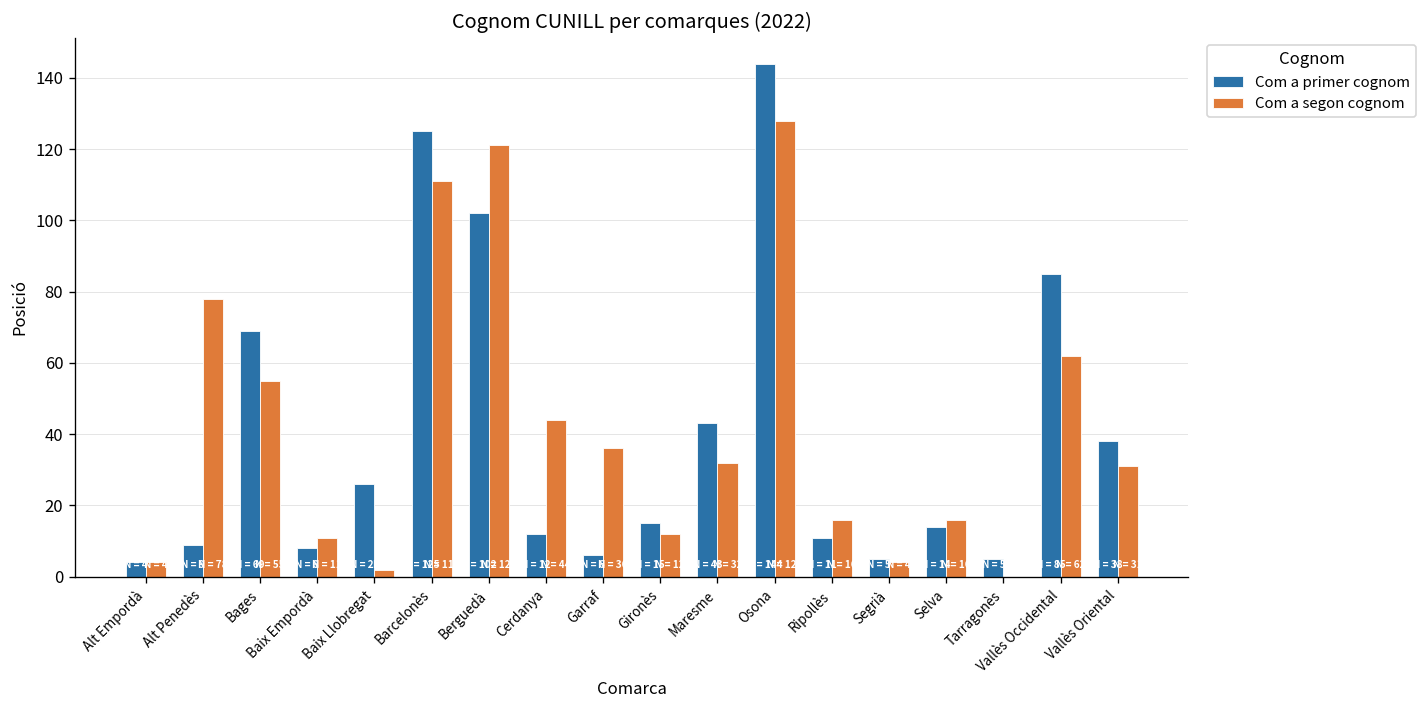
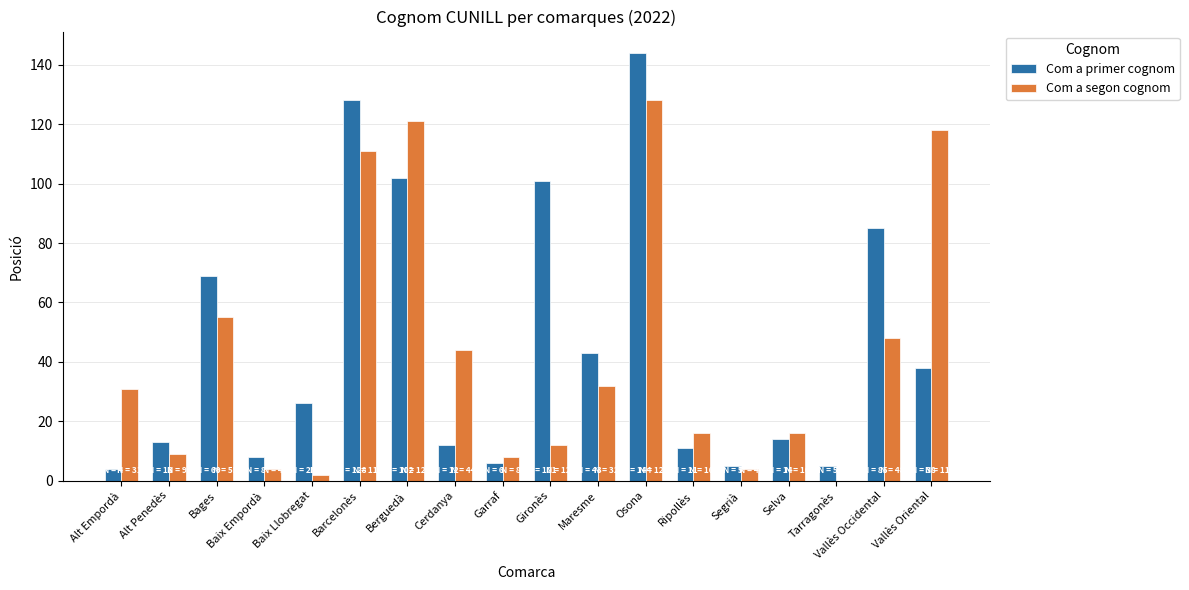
  {
    "Com a primer cognom": {
-     "Alt Penedès": 9,
+     "Alt Penedès": 13,
      "Baix Llobregat": 26,
-     "Barcelonès": 125,
-     "Gironès": 15,
+     "Barcelonès": 128,
+     "Gironès": 101,
      "Segrià": 5,
      "Tarragonès": 5
    },
    "Com a segon cognom": {
-     "Alt Empordà": 4,
-     "Alt Penedès": 78,
-     "Baix Empordà": 11,
-     "Garraf": 36,
-     "Vallès Occidental": 62,
-     "Vallès Oriental": 31
+     "Alt Empordà": 31,
+     "Alt Penedès": 9,
+     "Baix Empordà": 4,
+     "Garraf": 8,
+     "Vallès Occidental": 48,
+     "Vallès Oriental": 118
    }
  }
